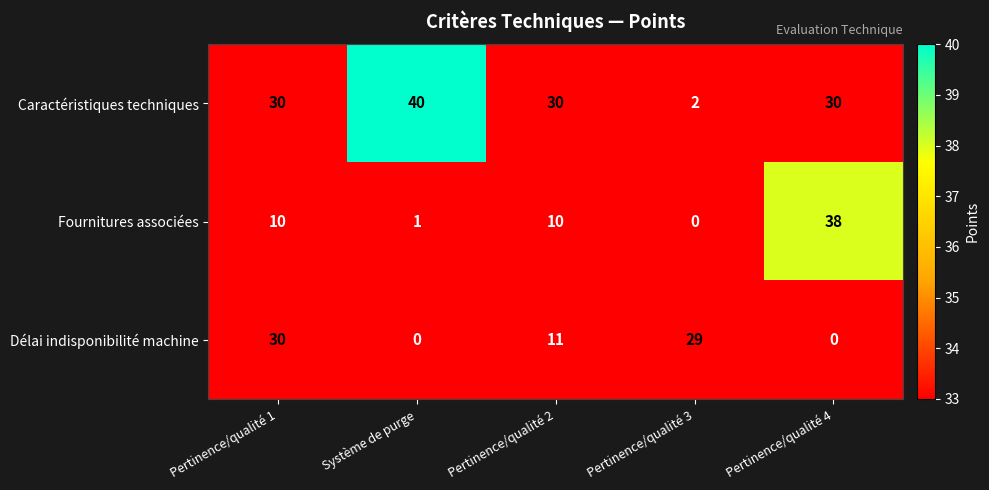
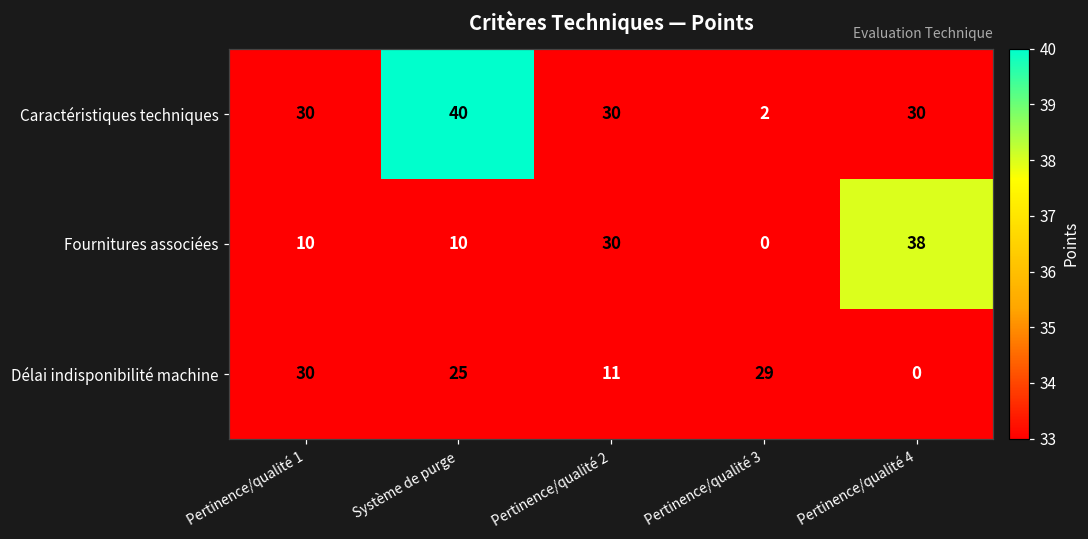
  {
    "Caractéristiques techniques": {
      "Pertinence/qualité 1": 30,
      "Système de purge": 40,
      "Pertinence/qualité 2": 30,
      "Pertinence/qualité 3": 2,
      "Pertinence/qualité 4": 30
    },
    "Fournitures associées": {
      "Pertinence/qualité 1": 10,
-     "Système de purge": 1,
-     "Pertinence/qualité 2": 10,
+     "Système de purge": 10,
+     "Pertinence/qualité 2": 30,
      "Pertinence/qualité 3": 0,
      "Pertinence/qualité 4": 38
    },
    "Délai indisponibilité machine": {
      "Pertinence/qualité 1": 30,
-     "Système de purge": 0,
+     "Système de purge": 25,
      "Pertinence/qualité 2": 11,
      "Pertinence/qualité 3": 29,
      "Pertinence/qualité 4": 0
    }
  }
